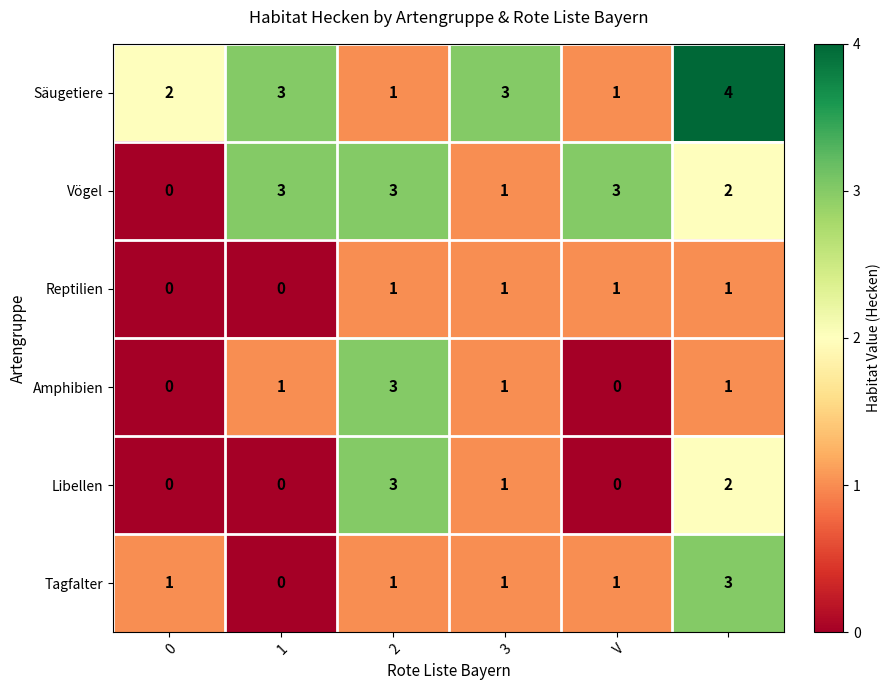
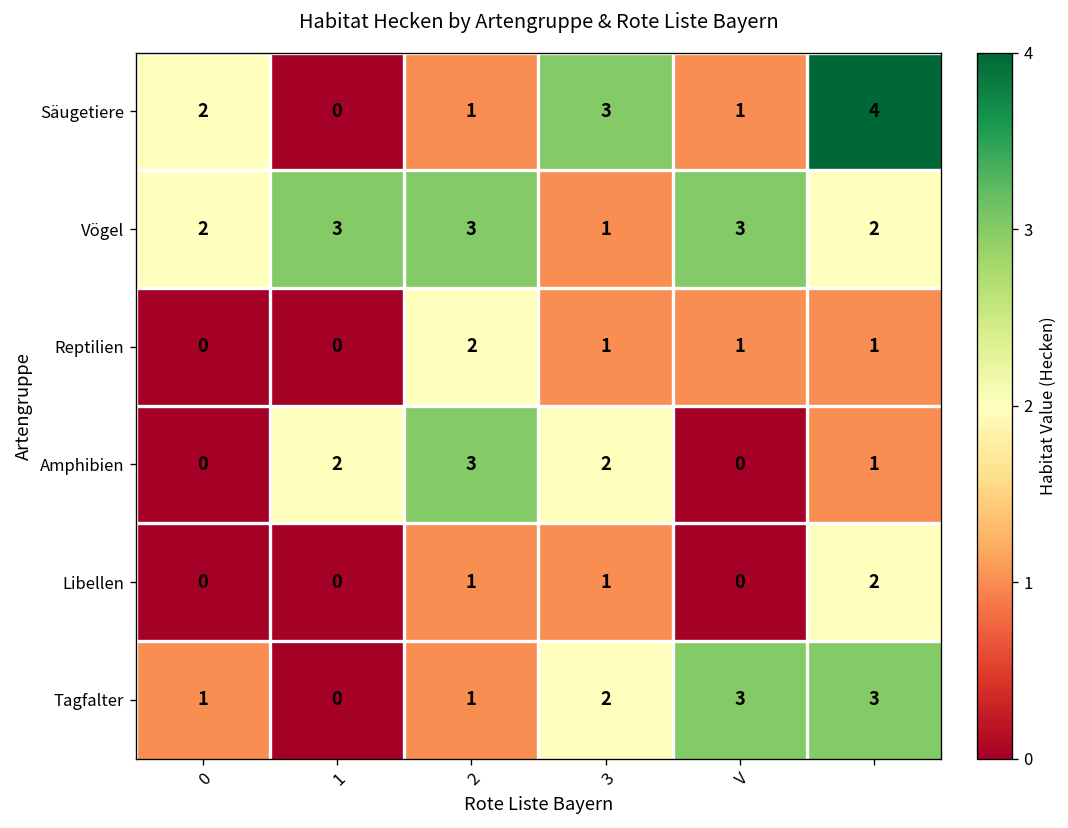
  {
    "Säugetiere": {
      "0": 2,
-     "1": 3,
+     "1": 0,
      "2": 1,
      "3": 3,
      "V": 1
    },
    "Vögel": {
-     "0": 0,
+     "0": 2,
      "1": 3,
      "2": 3,
      "3": 1,
      "V": 3
    },
    "Reptilien": {
      "0": 0,
      "1": 0,
-     "2": 1,
+     "2": 2,
      "3": 1,
      "V": 1
    },
    "Amphibien": {
      "0": 0,
-     "1": 1,
+     "1": 2,
      "2": 3,
-     "3": 1,
+     "3": 2,
      "V": 0
    },
    "Libellen": {
      "0": 0,
      "1": 0,
-     "2": 3,
+     "2": 1,
      "3": 1,
      "V": 0
    },
    "Tagfalter": {
      "0": 1,
      "1": 0,
      "2": 1,
-     "3": 1,
-     "V": 1
+     "3": 2,
+     "V": 3
    }
  }
